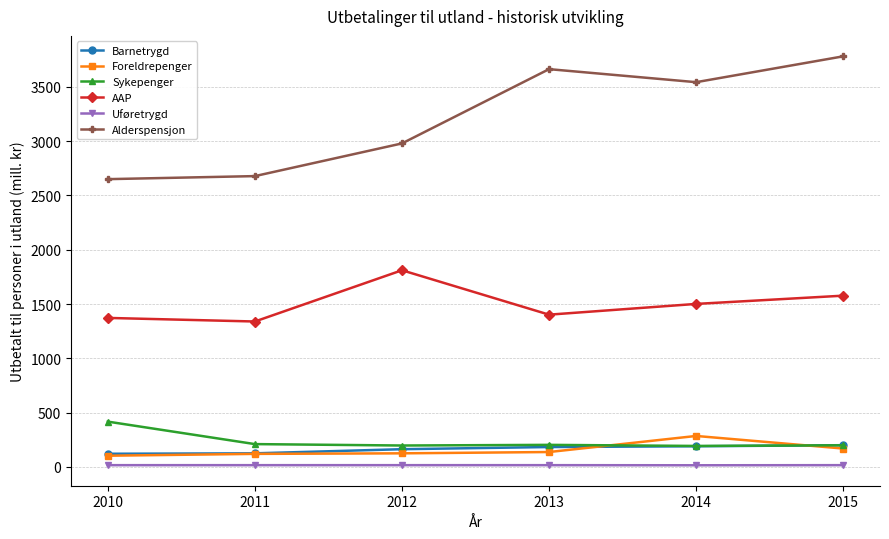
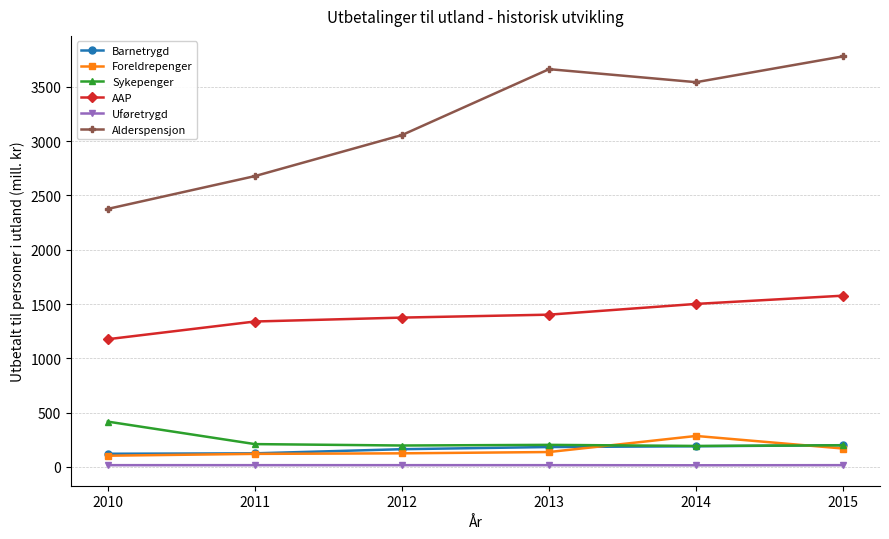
  {
    "Barnetrygd": {
      "2012": 160
    },
    "Foreldrepenger": {
      "2012": 130,
      "2013": 140,
      "2014": 290,
      "2015": 170
    },
    "Sykepenger": {
      "2010": 420,
      "2011": 210,
      "2012": 200
    },
    "AAP": {
-     "2010": 1370,
+     "2010": 1180,
      "2011": 1340,
-     "2012": 1810,
+     "2012": 1380,
      "2013": 1400,
      "2014": 1500,
      "2015": 1580
    },
    "Uføretrygd": {
      "2010": 20,
      "2011": 20,
      "2012": 20,
      "2013": 20,
      "2014": 20,
      "2015": 20
    },
    "Alderspensjon": {
-     "2010": 2650,
+     "2010": 2380,
      "2011": 2680,
-     "2012": 2980,
+     "2012": 3060,
      "2013": 3660,
      "2014": 3540,
      "2015": 3780
    }
  }
